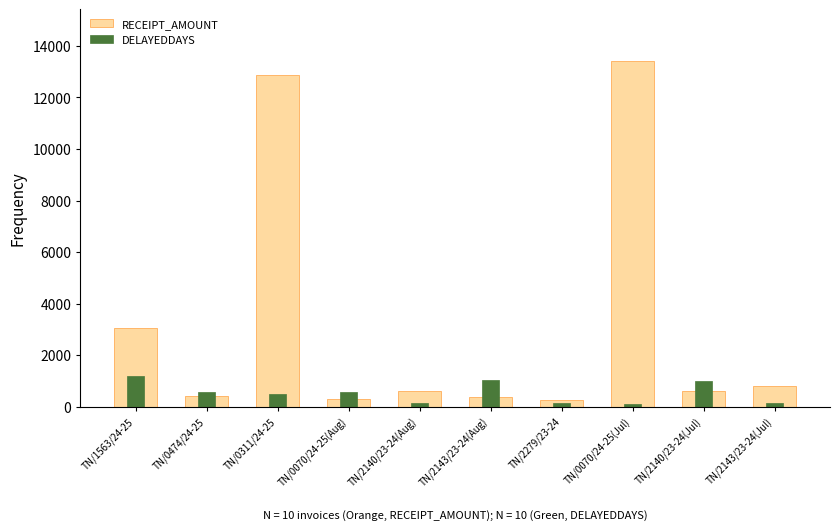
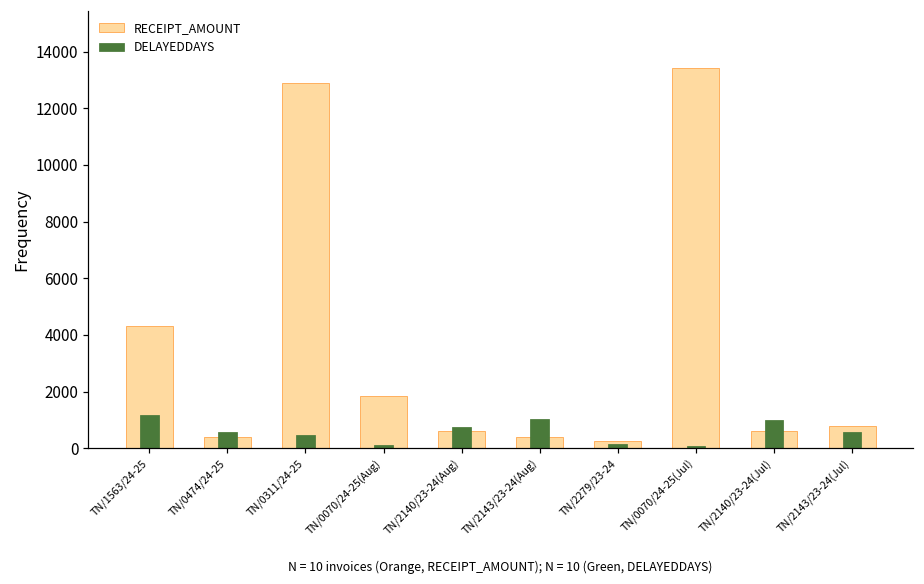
  {
    "RECEIPT_AMOUNT": {
-     "TN/1563/24-25": 3000,
+     "TN/1563/24-25": 4300,
      "TN/0311/24-25": 12900,
-     "TN/0070/24-25(Aug)": 300,
+     "TN/0070/24-25(Aug)": 1900,
      "TN/2279/23-24": 300,
      "TN/0070/24-25(Jul)": 13400,
      "TN/2143/23-24(Jul)": 800
    },
    "DELAYEDDAYS": {
      "TN/0474/24-25": 600,
-     "TN/0070/24-25(Aug)": 600,
-     "TN/2140/23-24(Aug)": 200,
+     "TN/0070/24-25(Aug)": 100,
+     "TN/2140/23-24(Aug)": 800,
      "TN/2143/23-24(Aug)": 1000,
      "TN/2140/23-24(Jul)": 1000,
-     "TN/2143/23-24(Jul)": 100
+     "TN/2143/23-24(Jul)": 600
    }
  }
